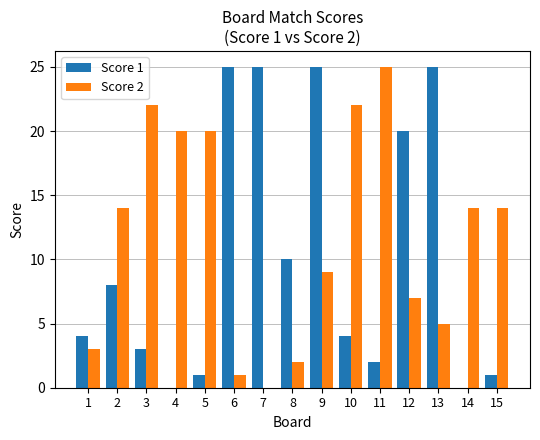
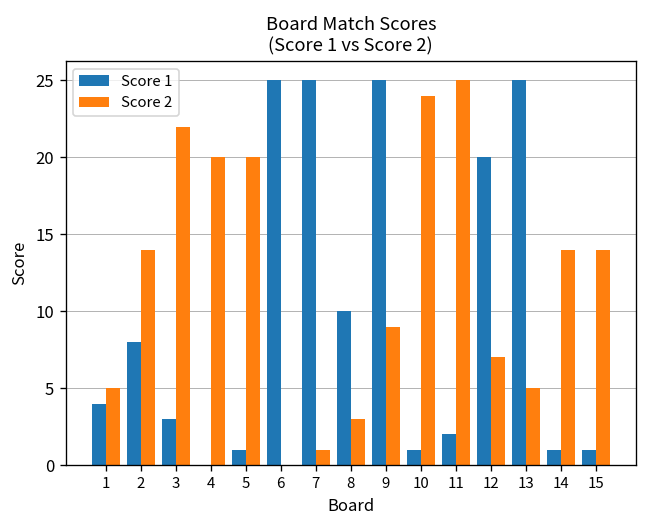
  {
    "Score 1": {
      "1": 4,
      "2": 8,
      "3": 3,
      "4": 0,
      "5": 1,
      "6": 25,
      "7": 25,
      "8": 10,
      "9": 25,
-     "10": 4,
+     "10": 1,
      "11": 2,
      "12": 20,
      "13": 25,
-     "14": 0,
+     "14": 1,
      "15": 1
    },
    "Score 2": {
-     "1": 3,
+     "1": 5,
      "2": 14,
      "3": 22,
      "4": 20,
      "5": 20,
-     "6": 1,
-     "7": 0,
-     "8": 2,
+     "6": 0,
+     "7": 1,
+     "8": 3,
      "9": 9,
-     "10": 22,
+     "10": 24,
      "11": 25,
      "12": 7,
      "13": 5,
      "14": 14,
      "15": 14
    }
  }
